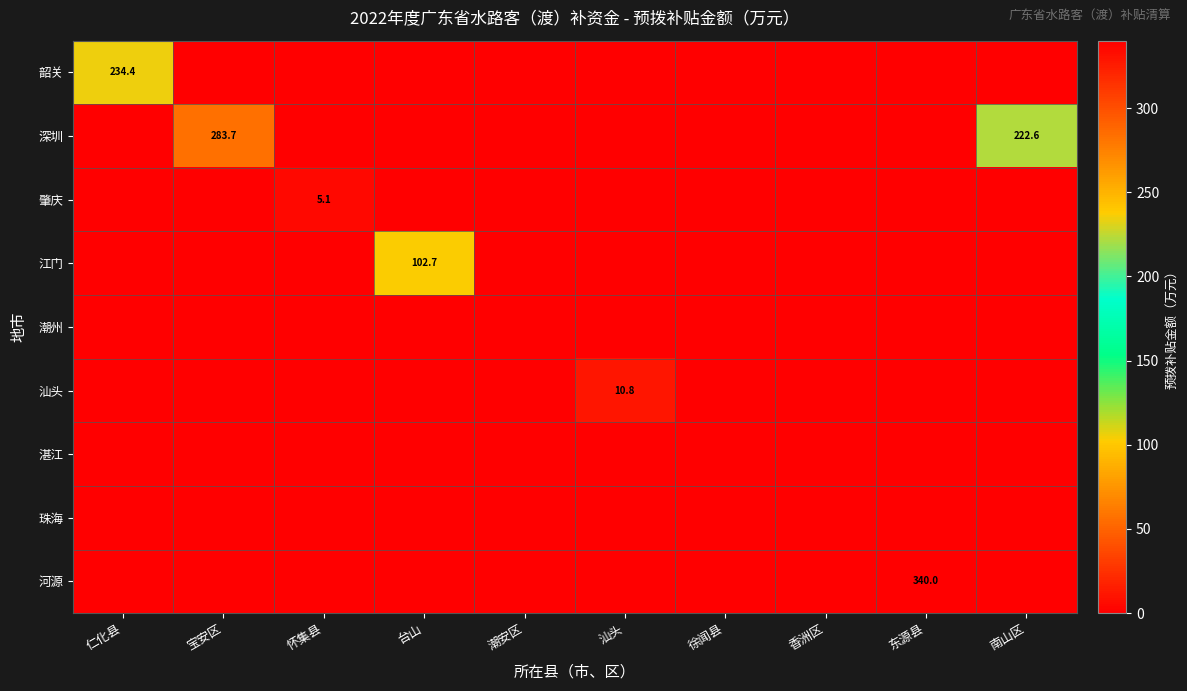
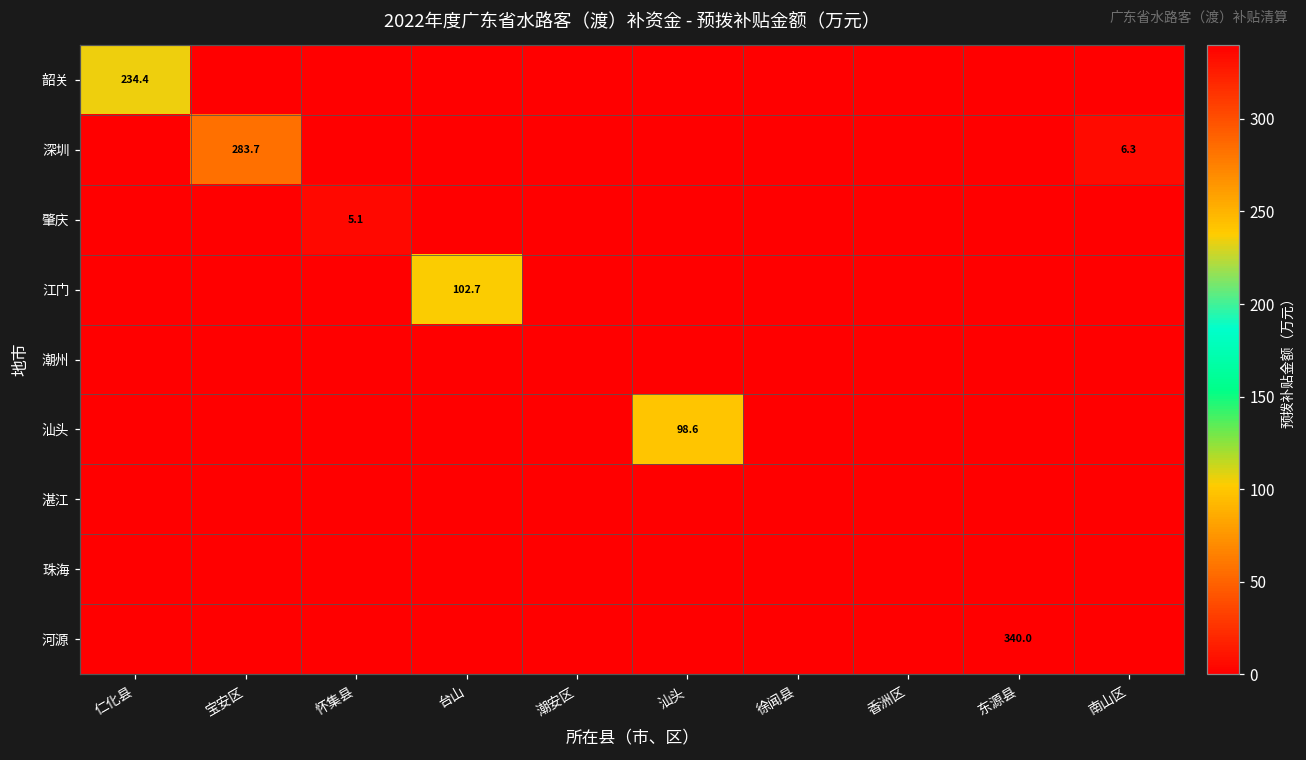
  {
    "韶关": {
      "仁化县": 234.4
    },
    "深圳": {
      "宝安区": 283.7,
-     "南山区": 222.6
+     "南山区": 6.3
    },
    "肇庆": {
      "怀集县": 5.1
    },
    "江门": {
      "台山": 102.7
    },
    "汕头": {
-     "汕头": 10.8
+     "汕头": 98.6
    },
    "河源": {
      "东源县": 340.0
    }
  }
